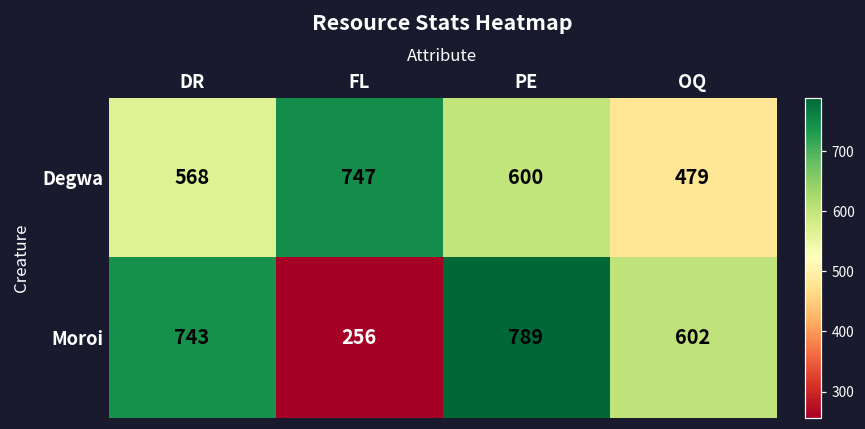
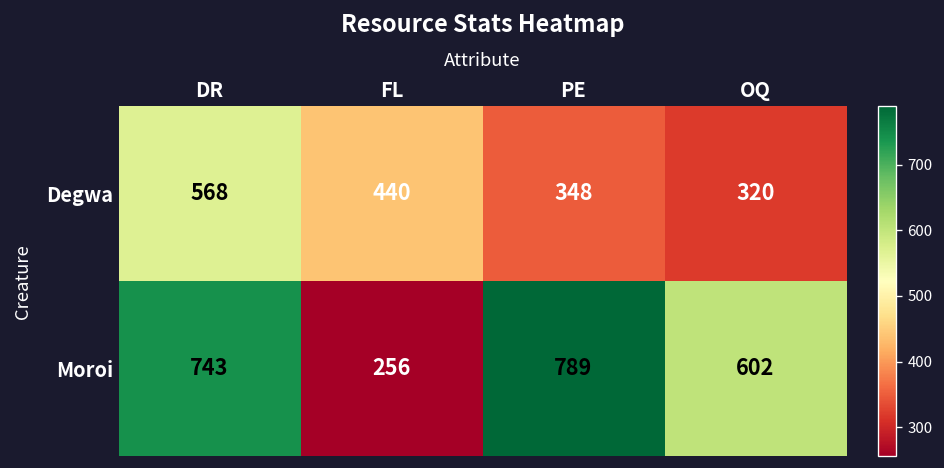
  {
    "Degwa": {
      "DR": 568,
-     "FL": 747,
-     "PE": 600,
-     "OQ": 479
+     "FL": 440,
+     "PE": 348,
+     "OQ": 320
    },
    "Moroi": {
      "DR": 743,
      "FL": 256,
      "PE": 789,
      "OQ": 602
    }
  }
